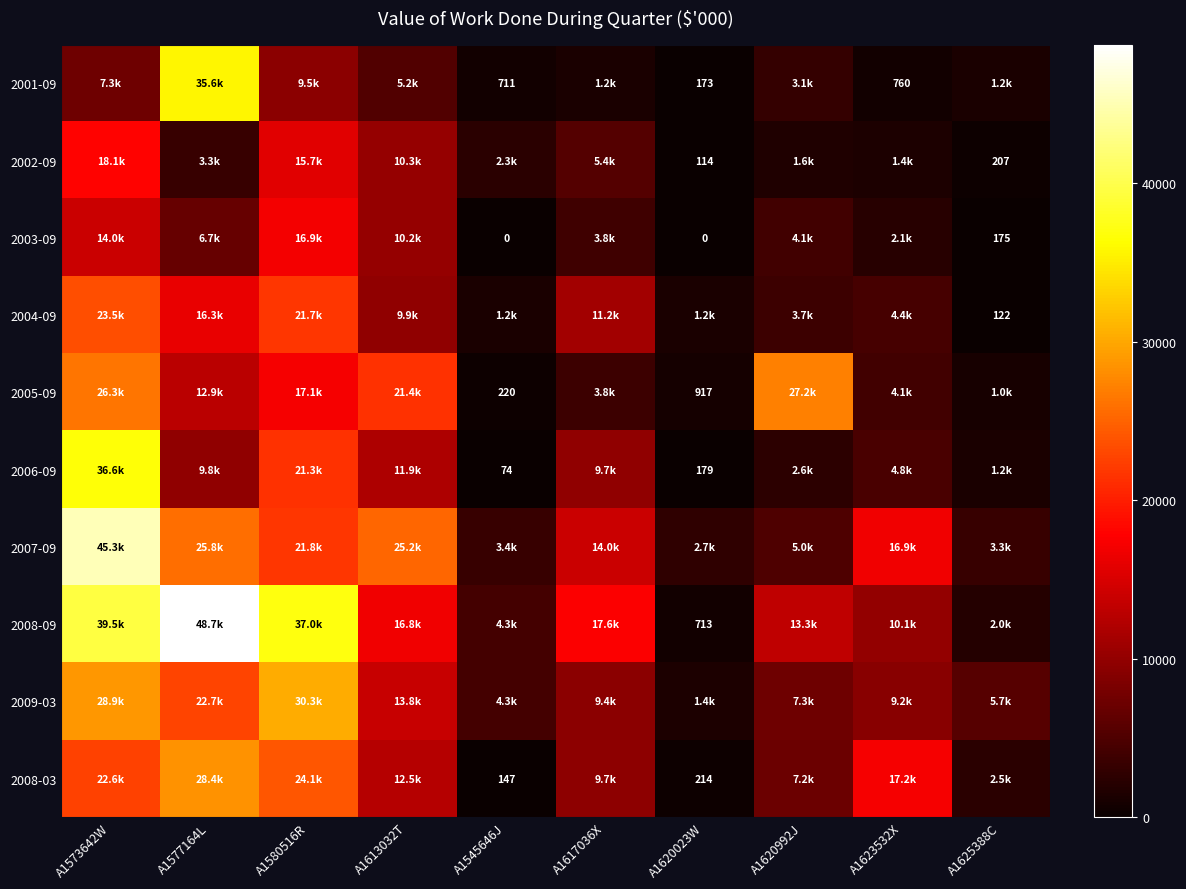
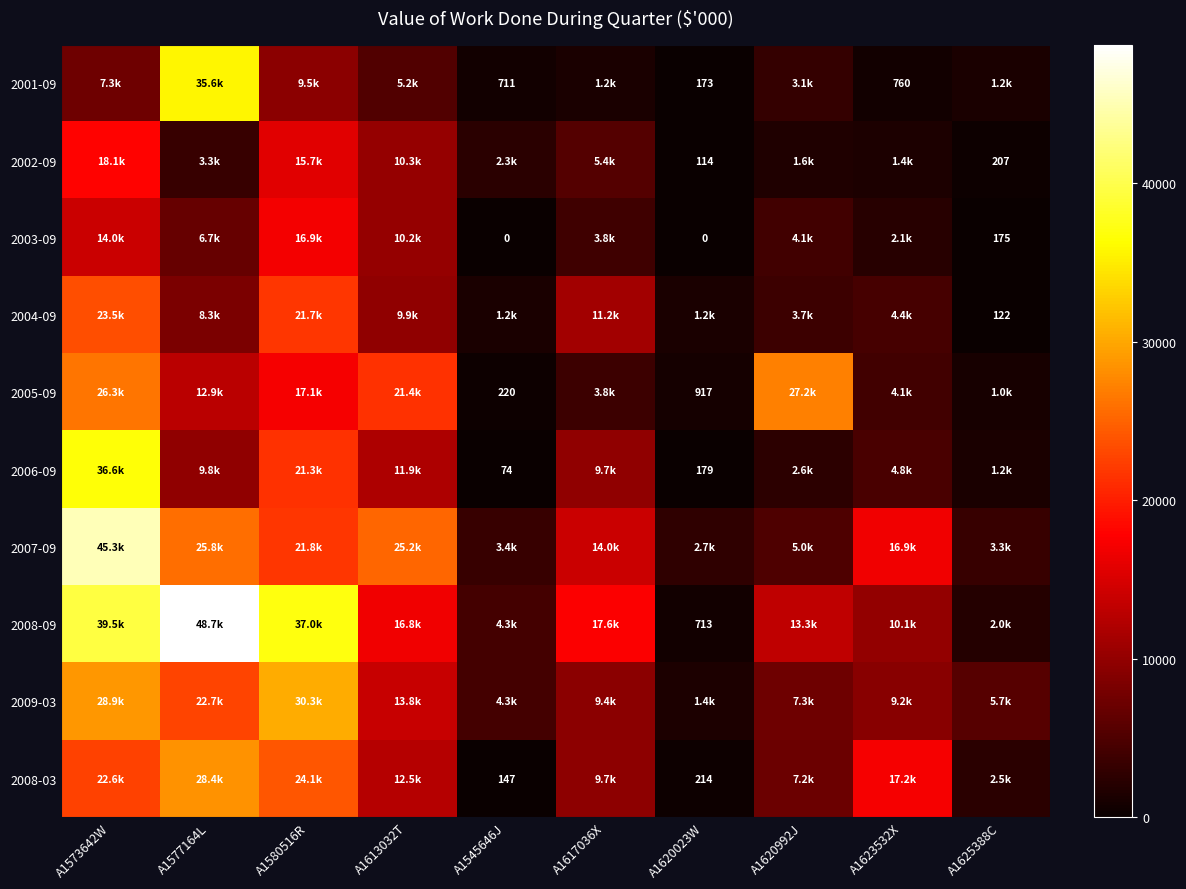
  {
    "2001-09": {
      "A1573642W": "7.3k",
      "A1577164L": "35.6k",
      "A1580516R": "9.5k",
      "A1613032T": "5.2k",
      "A1545646J": "711",
      "A1617036X": "1.2k",
      "A1620023W": "173",
      "A1620992J": "3.1k",
      "A1623532X": "760",
      "A1625388C": "1.2k"
    },
    "2002-09": {
      "A1573642W": "18.1k",
      "A1577164L": "3.3k",
      "A1580516R": "15.7k",
      "A1613032T": "10.3k",
      "A1545646J": "2.3k",
      "A1617036X": "5.4k",
      "A1620023W": "114",
      "A1620992J": "1.6k",
      "A1623532X": "1.4k",
      "A1625388C": "207"
    },
    "2003-09": {
      "A1573642W": "14.0k",
      "A1577164L": "6.7k",
      "A1580516R": "16.9k",
      "A1613032T": "10.2k",
      "A1545646J": "0",
      "A1617036X": "3.8k",
      "A1620023W": "0",
      "A1620992J": "4.1k",
      "A1623532X": "2.1k",
      "A1625388C": "175"
    },
    "2004-09": {
      "A1573642W": "23.5k",
-     "A1577164L": "16.3k",
+     "A1577164L": "8.3k",
      "A1580516R": "21.7k",
      "A1613032T": "9.9k",
      "A1545646J": "1.2k",
      "A1617036X": "11.2k",
      "A1620023W": "1.2k",
      "A1620992J": "3.7k",
      "A1623532X": "4.4k",
      "A1625388C": "122"
    },
    "2005-09": {
      "A1573642W": "26.3k",
      "A1577164L": "12.9k",
      "A1580516R": "17.1k",
      "A1613032T": "21.4k",
      "A1545646J": "220",
      "A1617036X": "3.8k",
      "A1620023W": "917",
      "A1620992J": "27.2k",
      "A1623532X": "4.1k",
      "A1625388C": "1.0k"
    },
    "2006-09": {
      "A1573642W": "36.6k",
      "A1577164L": "9.8k",
      "A1580516R": "21.3k",
      "A1613032T": "11.9k",
      "A1545646J": "74",
      "A1617036X": "9.7k",
      "A1620023W": "179",
      "A1620992J": "2.6k",
      "A1623532X": "4.8k",
      "A1625388C": "1.2k"
    },
    "2007-09": {
      "A1573642W": "45.3k",
      "A1577164L": "25.8k",
      "A1580516R": "21.8k",
      "A1613032T": "25.2k",
      "A1545646J": "3.4k",
      "A1617036X": "14.0k",
      "A1620023W": "2.7k",
      "A1620992J": "5.0k",
      "A1623532X": "16.9k",
      "A1625388C": "3.3k"
    },
    "2008-09": {
      "A1573642W": "39.5k",
      "A1577164L": "48.7k",
      "A1580516R": "37.0k",
      "A1613032T": "16.8k",
      "A1545646J": "4.3k",
      "A1617036X": "17.6k",
      "A1620023W": "713",
      "A1620992J": "13.3k",
      "A1623532X": "10.1k",
      "A1625388C": "2.0k"
    },
    "2009-03": {
      "A1573642W": "28.9k",
      "A1577164L": "22.7k",
      "A1580516R": "30.3k",
      "A1613032T": "13.8k",
      "A1545646J": "4.3k",
      "A1617036X": "9.4k",
      "A1620023W": "1.4k",
      "A1620992J": "7.3k",
      "A1623532X": "9.2k",
      "A1625388C": "5.7k"
    },
    "2008-03": {
      "A1573642W": "22.6k",
      "A1577164L": "28.4k",
      "A1580516R": "24.1k",
      "A1613032T": "12.5k",
      "A1545646J": "147",
      "A1617036X": "9.7k",
      "A1620023W": "214",
      "A1620992J": "7.2k",
      "A1623532X": "17.2k",
      "A1625388C": "2.5k"
    }
  }
